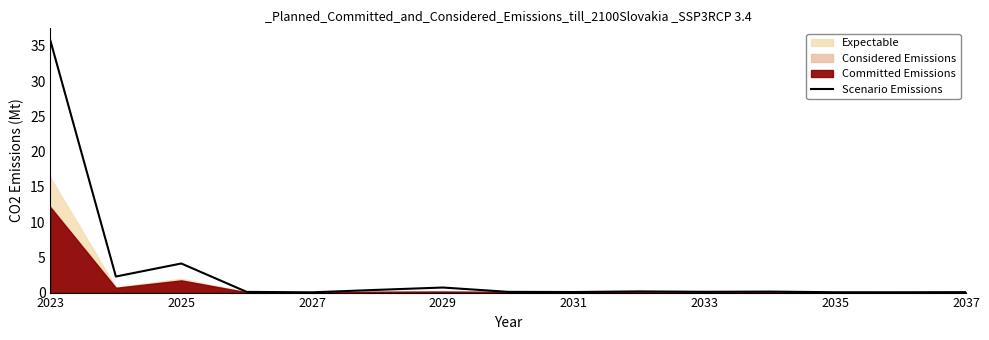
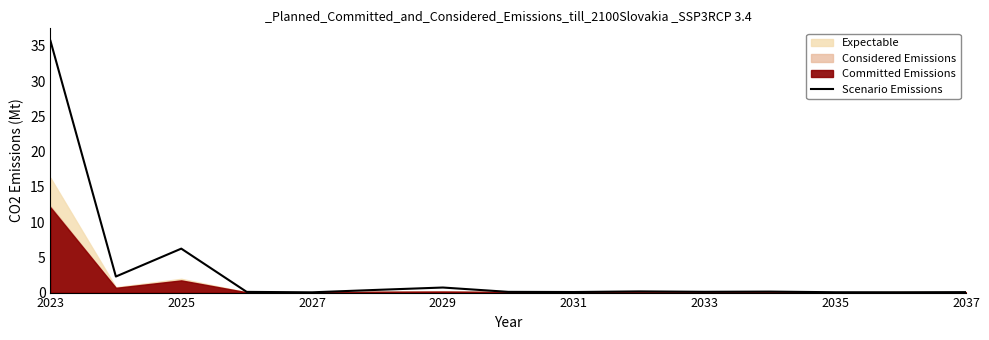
  {
    "Scenario Emissions": {
      "2023": 36,
-     "2025": 4,
+     "2025": 6,
      "2029": 1
    }
  }
